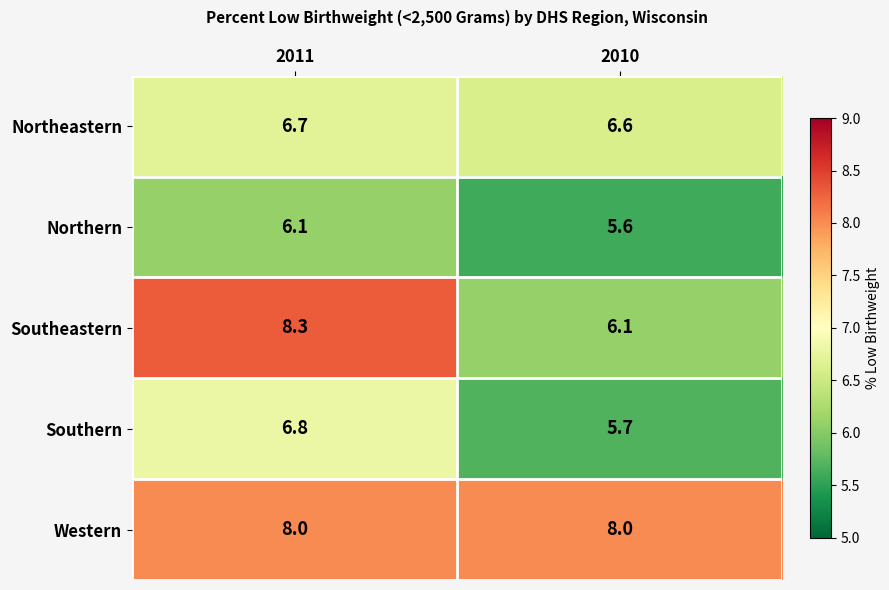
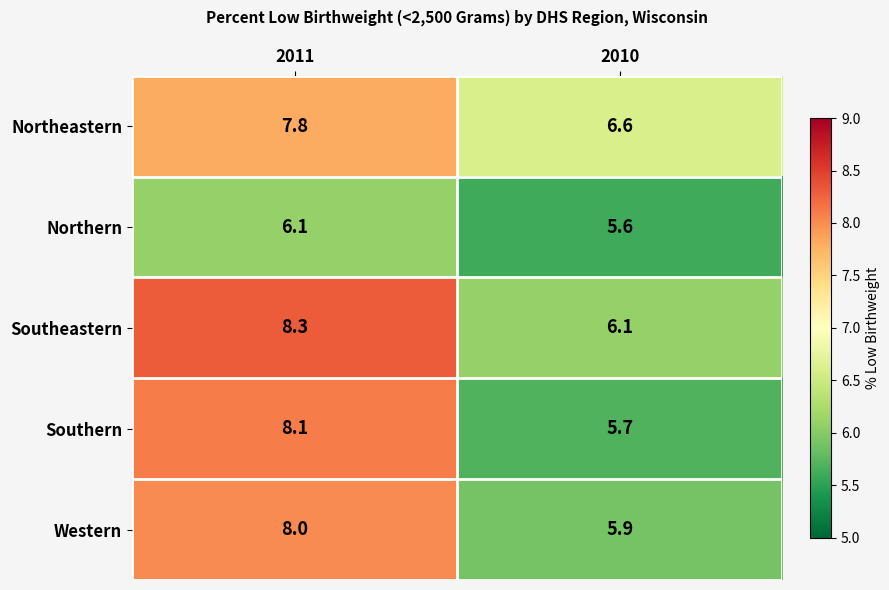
  {
    "Northeastern": {
-     "2011": 6.7,
+     "2011": 7.8,
      "2010": 6.6
    },
    "Northern": {
      "2011": 6.1,
      "2010": 5.6
    },
    "Southeastern": {
      "2011": 8.3,
      "2010": 6.1
    },
    "Southern": {
-     "2011": 6.8,
+     "2011": 8.1,
      "2010": 5.7
    },
    "Western": {
      "2011": 8.0,
-     "2010": 8.0
+     "2010": 5.9
    }
  }
